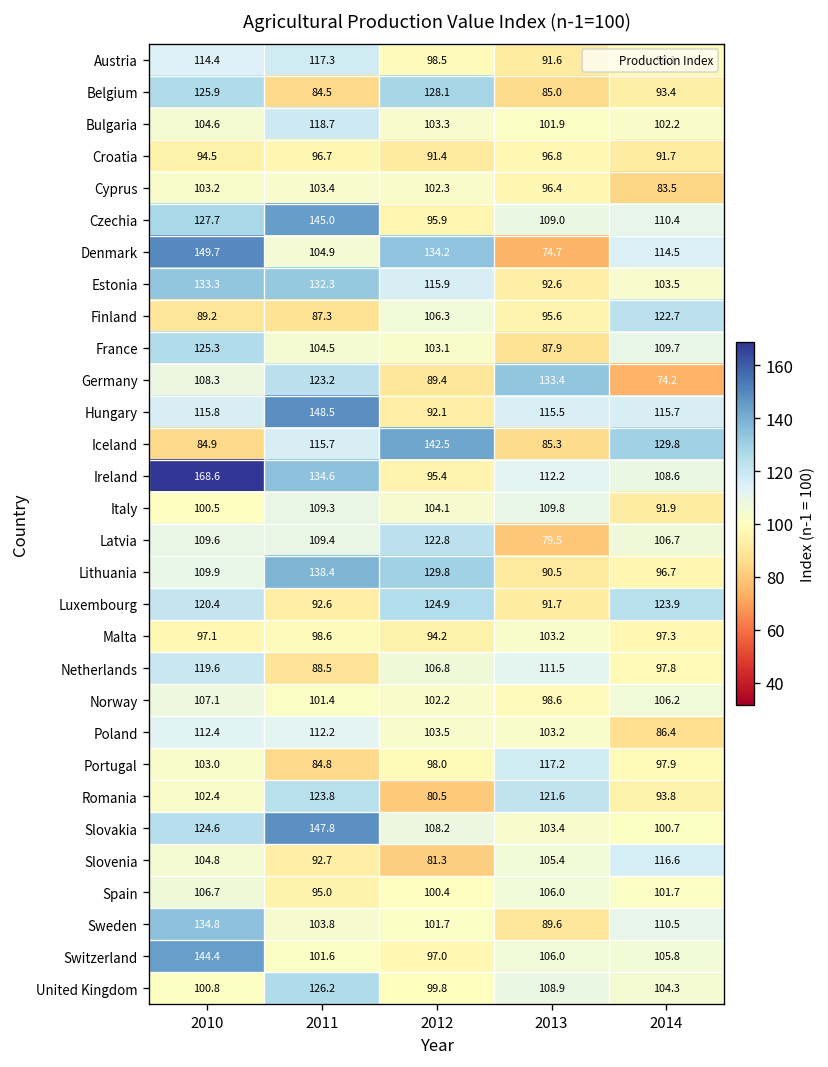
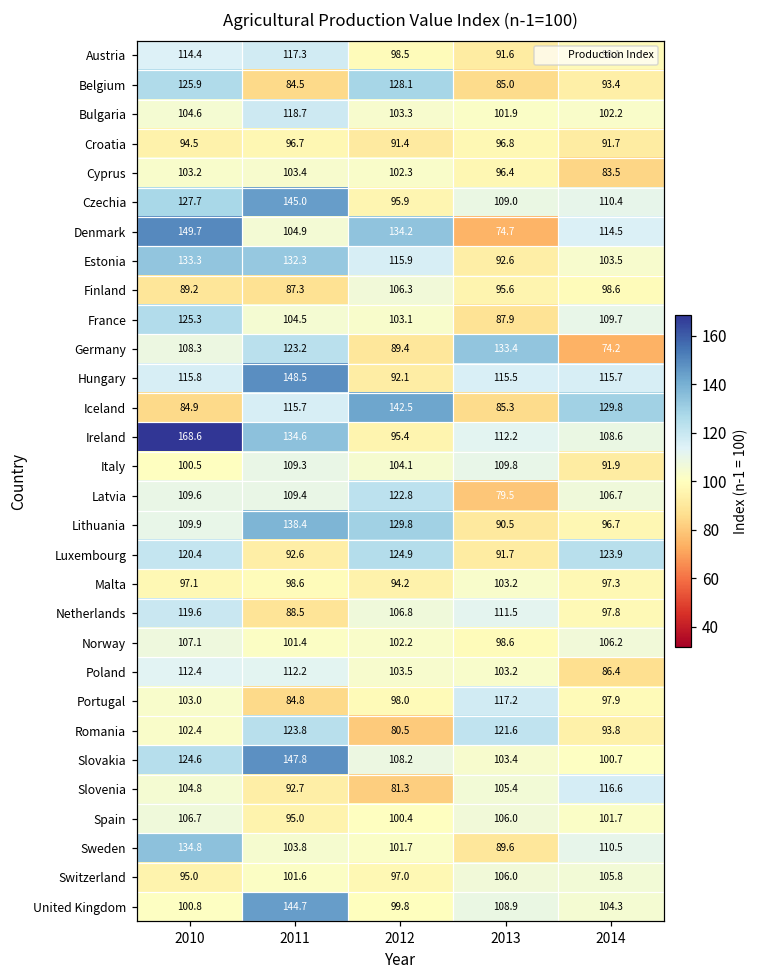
  {
    "Austria": {
      "2010": 114.4,
      "2011": 117.3,
      "2012": 98.5,
      "2013": 91.6
    },
    "Belgium": {
      "2010": 125.9,
      "2011": 84.5,
      "2012": 128.1,
      "2013": 85.0,
      "2014": 93.4
    },
    "Bulgaria": {
      "2010": 104.6,
      "2011": 118.7,
      "2012": 103.3,
      "2013": 101.9,
      "2014": 102.2
    },
    "Croatia": {
      "2010": 94.5,
      "2011": 96.7,
      "2012": 91.4,
      "2013": 96.8,
      "2014": 91.7
    },
    "Cyprus": {
      "2010": 103.2,
      "2011": 103.4,
      "2012": 102.3,
      "2013": 96.4,
      "2014": 83.5
    },
    "Czechia": {
      "2010": 127.7,
      "2011": 145.0,
      "2012": 95.9,
      "2013": 109.0,
      "2014": 110.4
    },
    "Denmark": {
      "2010": 149.7,
      "2011": 104.9,
      "2012": 134.2,
      "2013": 74.7,
      "2014": 114.5
    },
    "Estonia": {
      "2010": 133.3,
      "2011": 132.3,
      "2012": 115.9,
      "2013": 92.6,
      "2014": 103.5
    },
    "Finland": {
      "2010": 89.2,
      "2011": 87.3,
      "2012": 106.3,
      "2013": 95.6,
-     "2014": 122.7
+     "2014": 98.6
    },
    "France": {
      "2010": 125.3,
      "2011": 104.5,
      "2012": 103.1,
      "2013": 87.9,
      "2014": 109.7
    },
    "Germany": {
      "2010": 108.3,
      "2011": 123.2,
      "2012": 89.4,
      "2013": 133.4,
      "2014": 74.2
    },
    "Hungary": {
      "2010": 115.8,
      "2011": 148.5,
      "2012": 92.1,
      "2013": 115.5,
      "2014": 115.7
    },
    "Iceland": {
      "2010": 84.9,
      "2011": 115.7,
      "2012": 142.5,
      "2013": 85.3,
      "2014": 129.8
    },
    "Ireland": {
      "2010": 168.6,
      "2011": 134.6,
      "2012": 95.4,
      "2013": 112.2,
      "2014": 108.6
    },
    "Italy": {
      "2010": 100.5,
      "2011": 109.3,
      "2012": 104.1,
      "2013": 109.8,
      "2014": 91.9
    },
    "Latvia": {
      "2010": 109.6,
      "2011": 109.4,
      "2012": 122.8,
      "2013": 79.5,
      "2014": 106.7
    },
    "Lithuania": {
      "2010": 109.9,
      "2011": 138.4,
      "2012": 129.8,
      "2013": 90.5,
      "2014": 96.7
    },
    "Luxembourg": {
      "2010": 120.4,
      "2011": 92.6,
      "2012": 124.9,
      "2013": 91.7,
      "2014": 123.9
    },
    "Malta": {
      "2010": 97.1,
      "2011": 98.6,
      "2012": 94.2,
      "2013": 103.2,
      "2014": 97.3
    },
    "Netherlands": {
      "2010": 119.6,
      "2011": 88.5,
      "2012": 106.8,
      "2013": 111.5,
      "2014": 97.8
    },
    "Norway": {
      "2010": 107.1,
      "2011": 101.4,
      "2012": 102.2,
      "2013": 98.6,
      "2014": 106.2
    },
    "Poland": {
      "2010": 112.4,
      "2011": 112.2,
      "2012": 103.5,
      "2013": 103.2,
      "2014": 86.4
    },
    "Portugal": {
      "2010": 103.0,
      "2011": 84.8,
      "2012": 98.0,
      "2013": 117.2,
      "2014": 97.9
    },
    "Romania": {
      "2010": 102.4,
      "2011": 123.8,
      "2012": 80.5,
      "2013": 121.6,
      "2014": 93.8
    },
    "Slovakia": {
      "2010": 124.6,
      "2011": 147.8,
      "2012": 108.2,
      "2013": 103.4,
      "2014": 100.7
    },
    "Slovenia": {
      "2010": 104.8,
      "2011": 92.7,
      "2012": 81.3,
      "2013": 105.4,
      "2014": 116.6
    },
    "Spain": {
      "2010": 106.7,
      "2011": 95.0,
      "2012": 100.4,
      "2013": 106.0,
      "2014": 101.7
    },
    "Sweden": {
      "2010": 134.8,
      "2011": 103.8,
      "2012": 101.7,
      "2013": 89.6,
      "2014": 110.5
    },
    "Switzerland": {
-     "2010": 144.4,
+     "2010": 95.0,
      "2011": 101.6,
      "2012": 97.0,
      "2013": 106.0,
      "2014": 105.8
    },
    "United Kingdom": {
      "2010": 100.8,
-     "2011": 126.2,
+     "2011": 144.7,
      "2012": 99.8,
      "2013": 108.9,
      "2014": 104.3
    }
  }
